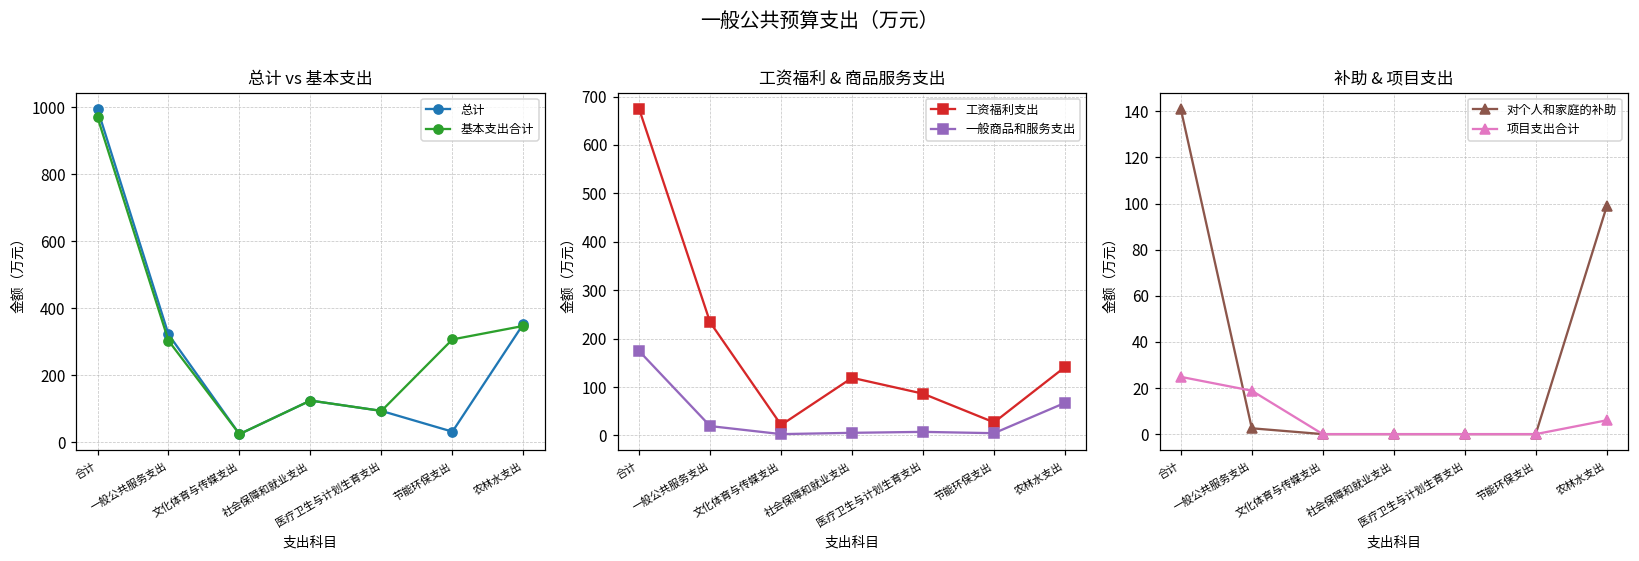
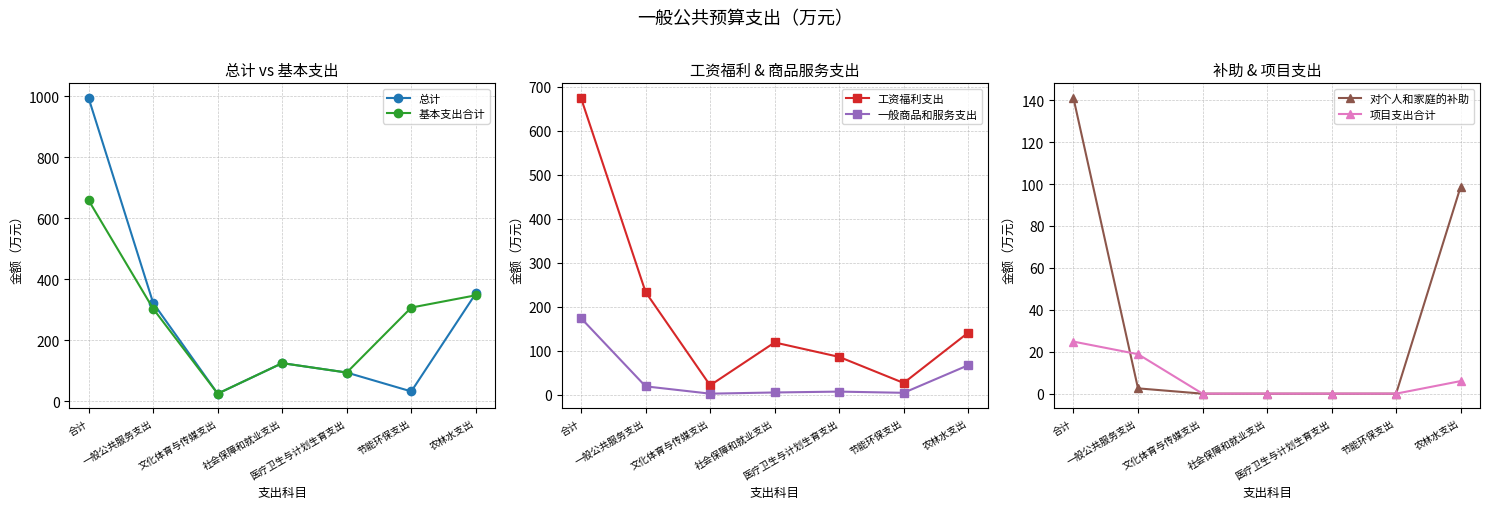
  {
    "总计 vs 基本支出": {
      "总计": {
        "合计": 990,
        "一般公共服务支出": 320,
        "节能环保支出": 30
      },
      "基本支出合计": {
-       "合计": 970,
+       "合计": 660,
        "一般公共服务支出": 300,
        "节能环保支出": 310
      }
    },
    "工资福利 & 商品服务支出": {
      "工资福利支出": {
        "合计": 670,
        "一般公共服务支出": 230,
        "文化体育与传媒支出": 20,
        "社会保障和就业支出": 120,
        "医疗卫生与计划生育支出": 90,
        "节能环保支出": 30,
        "农林水支出": 140
      },
      "一般商品和服务支出": {
        "合计": 170,
        "一般公共服务支出": 20,
        "文化体育与传媒支出": 0,
        "社会保障和就业支出": 10,
        "医疗卫生与计划生育支出": 10,
        "节能环保支出": 0,
        "农林水支出": 70
      }
    },
    "补助 & 项目支出": {
      "对个人和家庭的补助": {
        "合计": 141,
        "一般公共服务支出": 3,
        "农林水支出": 99
      },
      "项目支出合计": {
        "合计": 25,
        "一般公共服务支出": 19,
        "农林水支出": 6
      }
    }
  }
